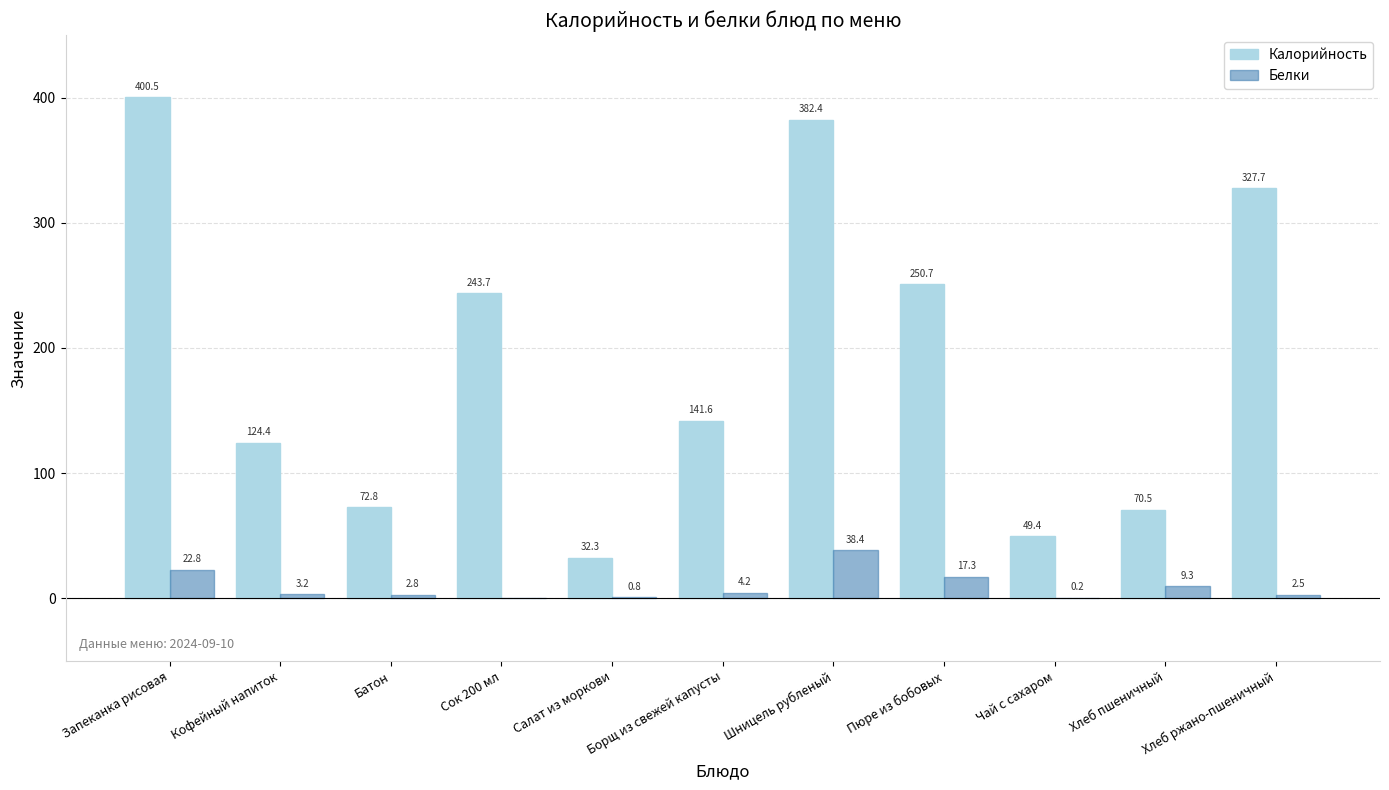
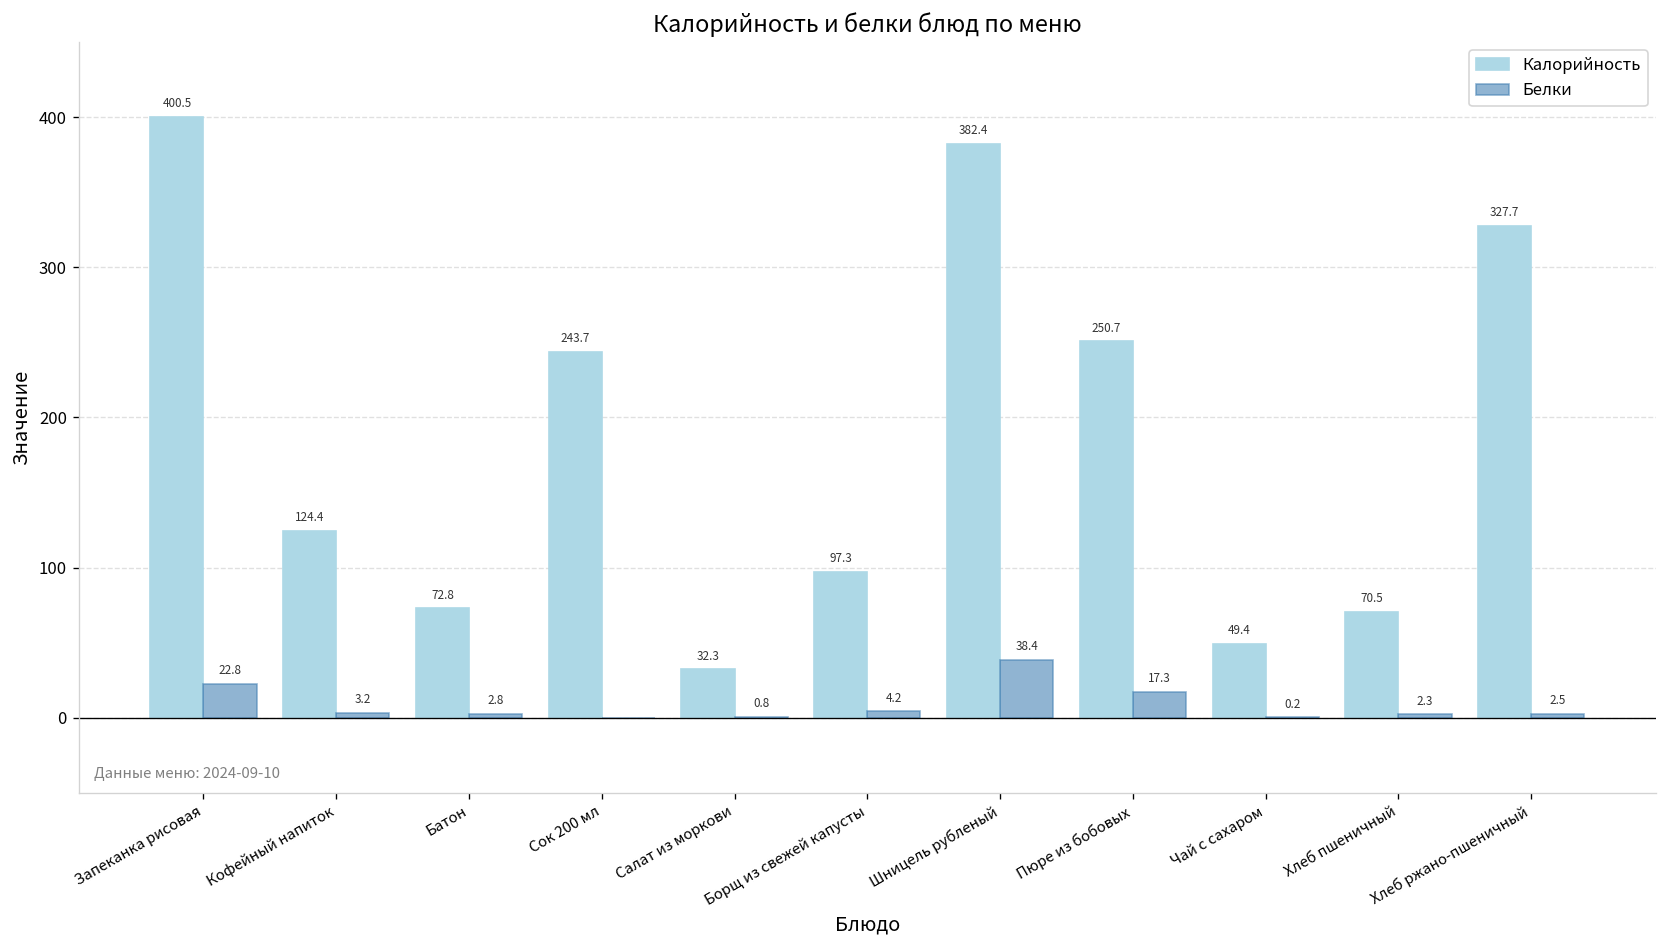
  {
    "Калорийность": {
      "Запеканка рисовая": 400.5,
      "Кофейный напиток": 124.4,
      "Батон": 72.8,
      "Сок 200 мл": 243.7,
      "Салат из моркови": 32.3,
-     "Борщ из свежей капусты": 141.6,
+     "Борщ из свежей капусты": 97.3,
      "Шницель рубленый": 382.4,
      "Пюре из бобовых": 250.7,
      "Чай с сахаром": 49.4,
      "Хлеб пшеничный": 70.5,
      "Хлеб ржано-пшеничный": 327.7
    },
    "Белки": {
      "Запеканка рисовая": 22.8,
      "Кофейный напиток": 3.2,
      "Батон": 2.8,
      "Салат из моркови": 0.8,
      "Борщ из свежей капусты": 4.2,
      "Шницель рубленый": 38.4,
      "Пюре из бобовых": 17.3,
      "Чай с сахаром": 0.2,
-     "Хлеб пшеничный": 9.3,
+     "Хлеб пшеничный": 2.3,
      "Хлеб ржано-пшеничный": 2.5
    }
  }
